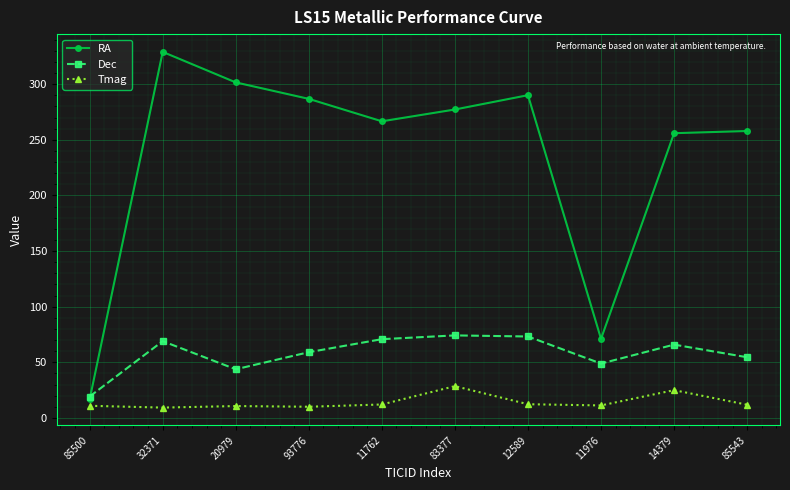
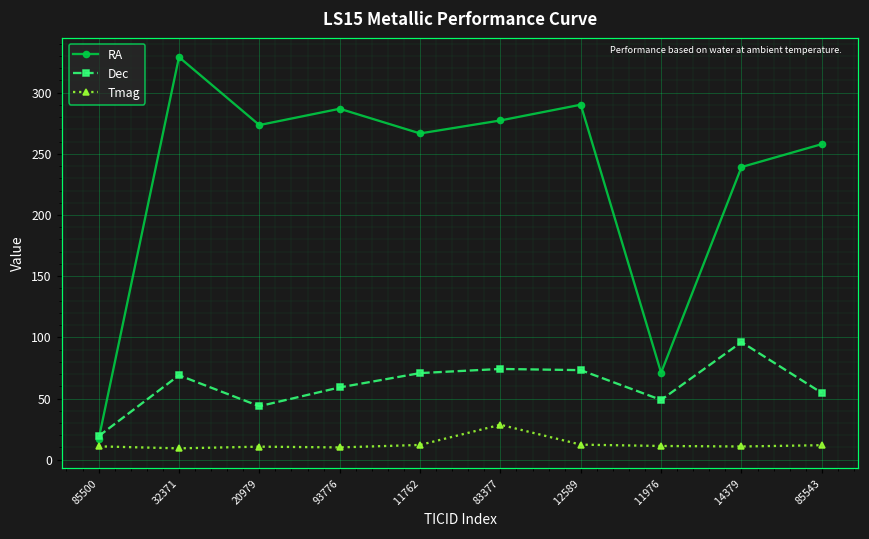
  {
    "RA": {
      "85500": 17,
      "32371": 329,
-     "20979": 302,
+     "20979": 274,
      "93776": 287,
      "11762": 267,
      "83377": 277,
      "12589": 290,
      "11976": 71,
-     "14379": 256,
+     "14379": 239,
      "85543": 258
    },
    "Dec": {
      "85500": 19,
      "32371": 69,
      "20979": 44,
      "93776": 59,
      "11762": 71,
      "83377": 74,
      "12589": 73,
      "11976": 49,
-     "14379": 66,
+     "14379": 96,
      "85543": 55
    },
    "Tmag": {
      "85500": 11,
      "32371": 9,
      "20979": 11,
      "93776": 10,
      "11762": 12,
      "83377": 29,
      "12589": 12,
      "11976": 11,
-     "14379": 25,
+     "14379": 11,
      "85543": 12
    }
  }
